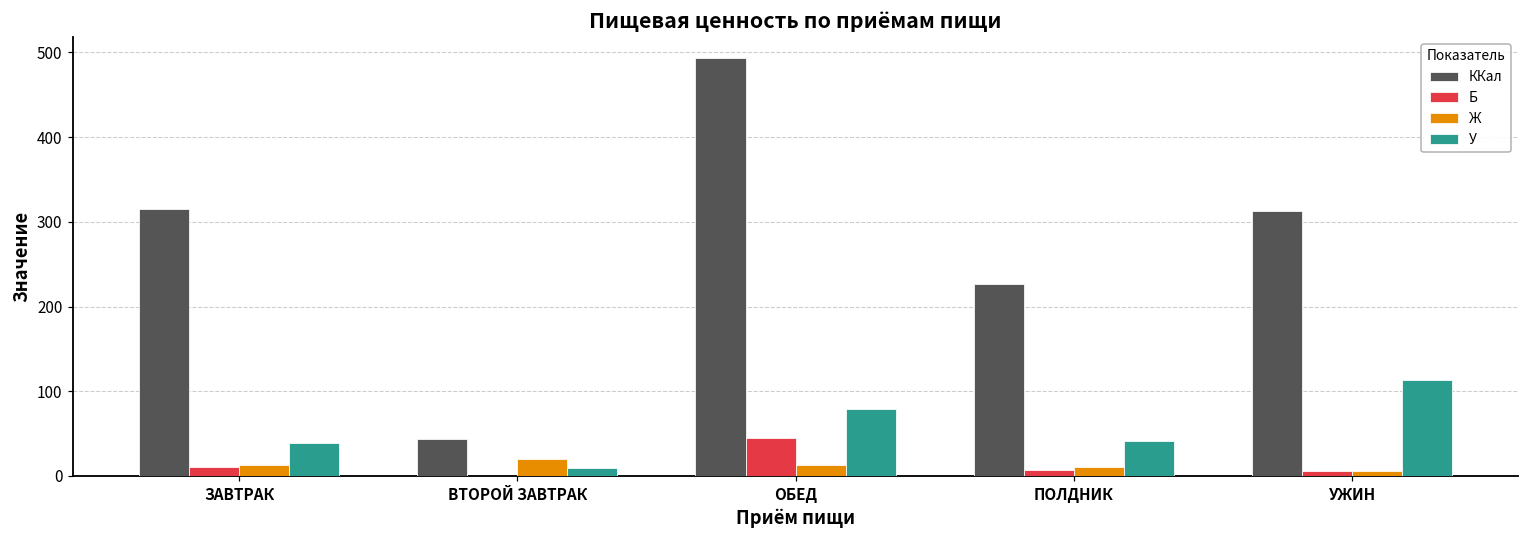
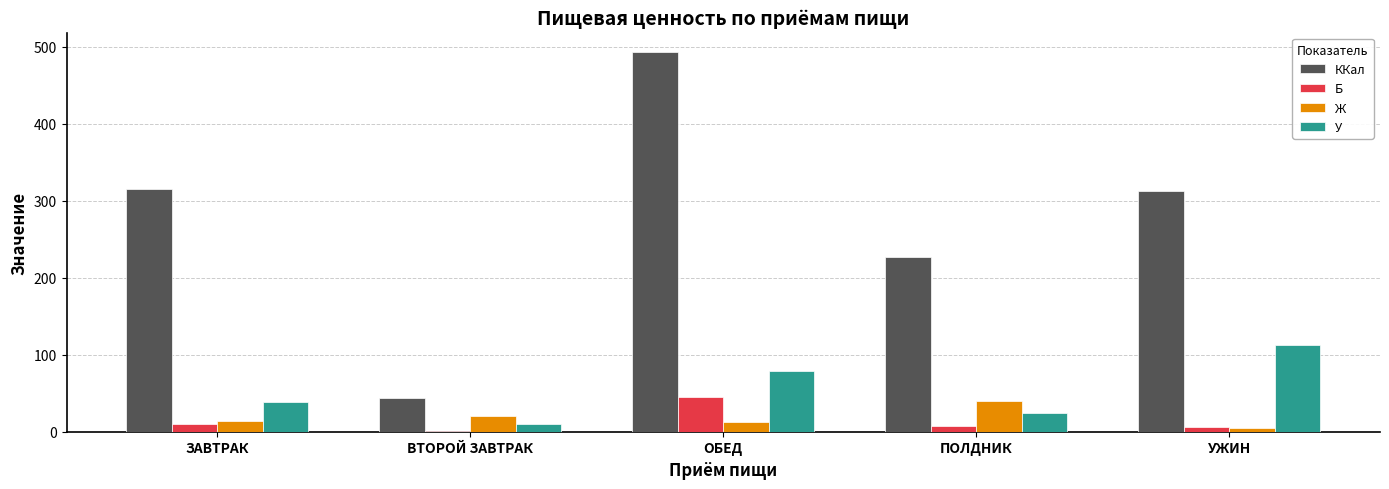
  {
    "ККал": {
      "ЗАВТРАК": 320,
      "ВТОРОЙ ЗАВТРАК": 40,
      "ОБЕД": 490,
      "ПОЛДНИК": 230,
      "УЖИН": 310
    },
    "Б": {
      "ЗАВТРАК": 10,
      "ОБЕД": 50,
      "ПОЛДНИК": 10,
      "УЖИН": 10
    },
    "Ж": {
      "ЗАВТРАК": 10,
      "ВТОРОЙ ЗАВТРАК": 20,
      "ОБЕД": 10,
-     "ПОЛДНИК": 10,
+     "ПОЛДНИК": 40,
      "УЖИН": 10
    },
    "У": {
      "ЗАВТРАК": 40,
      "ВТОРОЙ ЗАВТРАК": 10,
      "ОБЕД": 80,
-     "ПОЛДНИК": 40,
+     "ПОЛДНИК": 20,
      "УЖИН": 110
    }
  }
